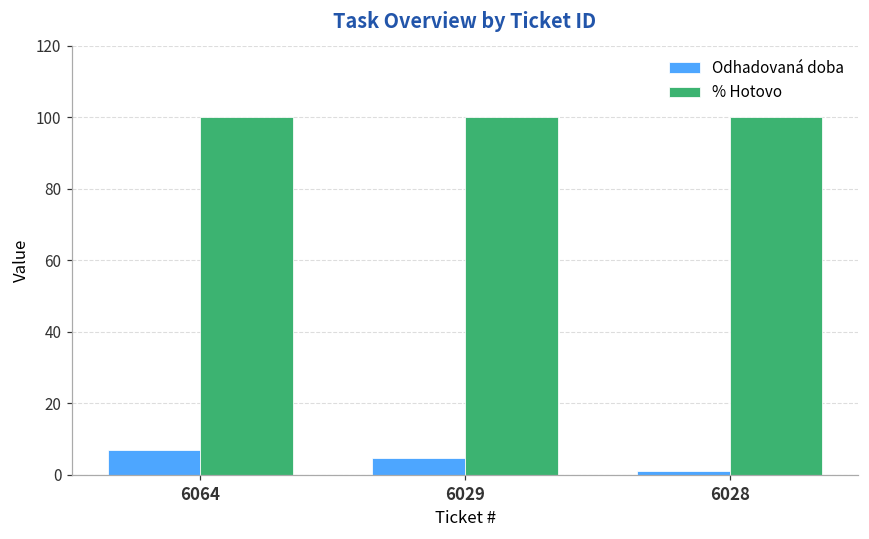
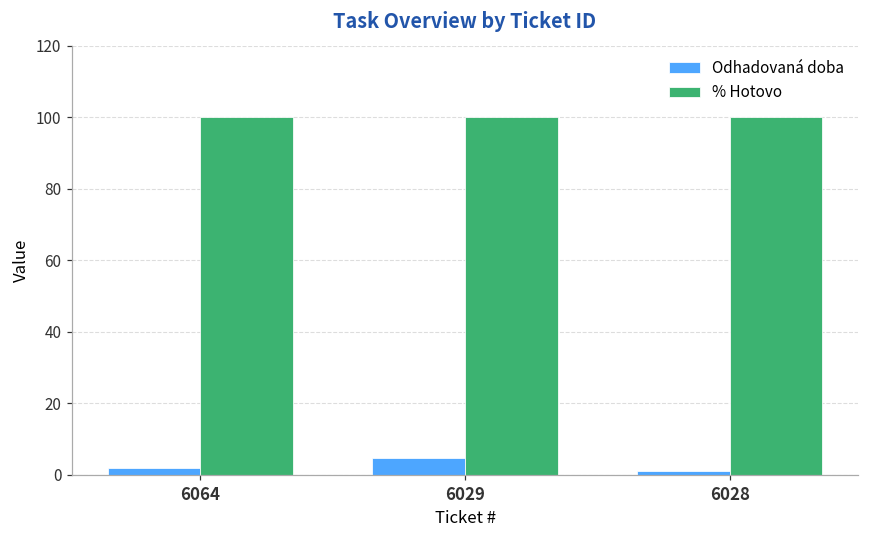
  {
    "Odhadovaná doba": {
-     "6064": 7,
+     "6064": 2,
      "6029": 5,
      "6028": 1
    },
    "% Hotovo": {
      "6064": 100,
      "6029": 100,
      "6028": 100
    }
  }
